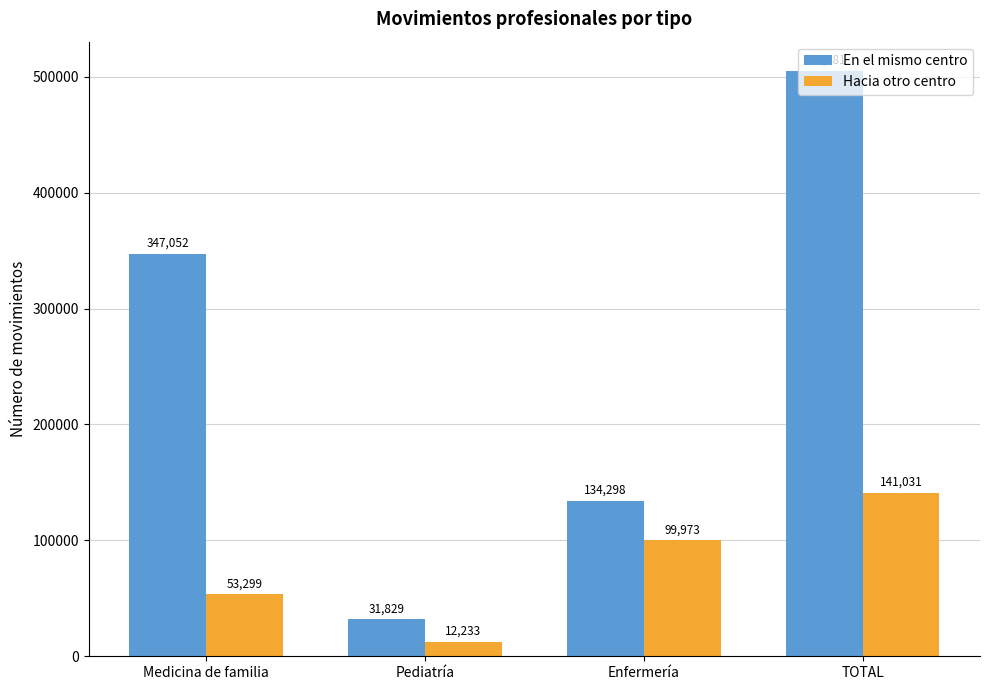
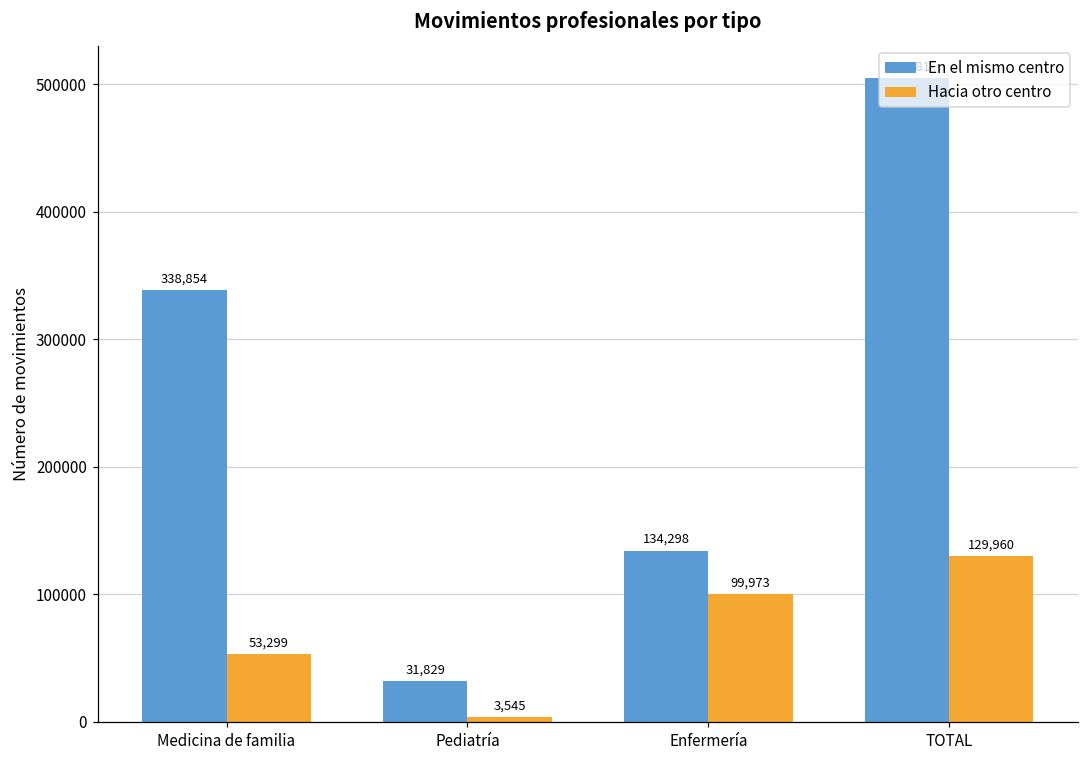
  {
    "En el mismo centro": {
-     "Medicina de familia": "347,052",
+     "Medicina de familia": "338,854",
      "Pediatría": "31,829",
      "Enfermería": "134,298"
    },
    "Hacia otro centro": {
      "Medicina de familia": "53,299",
-     "Pediatría": "12,233",
+     "Pediatría": "3,545",
      "Enfermería": "99,973",
-     "TOTAL": "141,031"
+     "TOTAL": "129,960"
    }
  }
